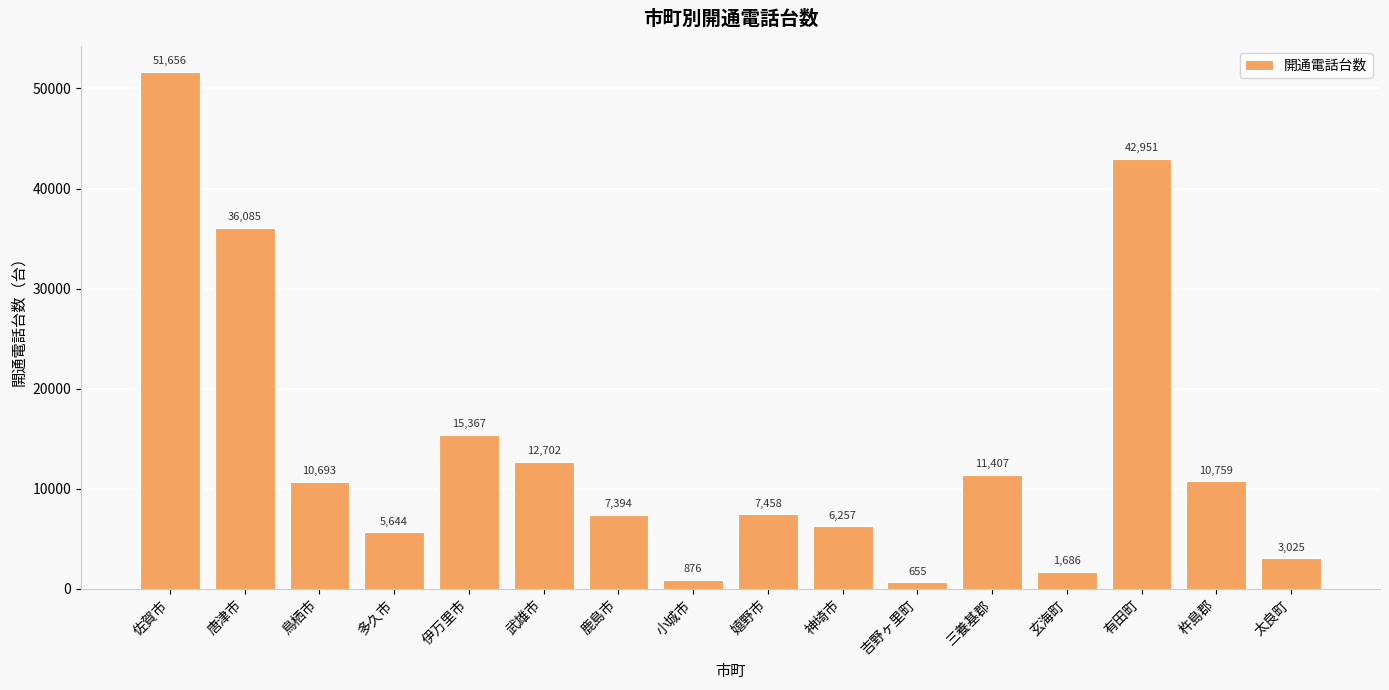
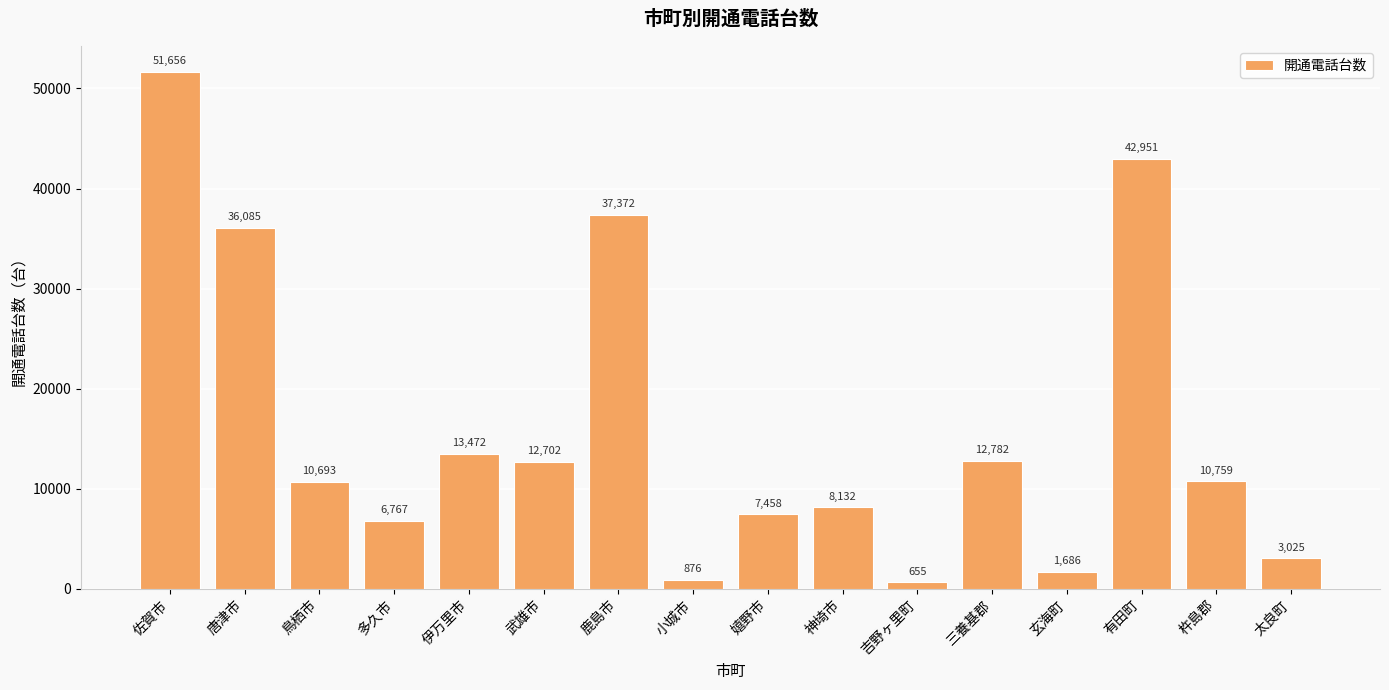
  {
    "佐賀市": "51,656",
    "唐津市": "36,085",
    "鳥栖市": "10,693",
-   "多久市": "5,644",
-   "伊万里市": "15,367",
+   "多久市": "6,767",
+   "伊万里市": "13,472",
    "武雄市": "12,702",
-   "鹿島市": "7,394",
+   "鹿島市": "37,372",
    "小城市": "876",
    "嬉野市": "7,458",
-   "神埼市": "6,257",
+   "神埼市": "8,132",
    "吉野ヶ里町": "655",
-   "三養基郡": "11,407",
+   "三養基郡": "12,782",
    "玄海町": "1,686",
    "有田町": "42,951",
    "杵島郡": "10,759",
    "太良町": "3,025"
  }
